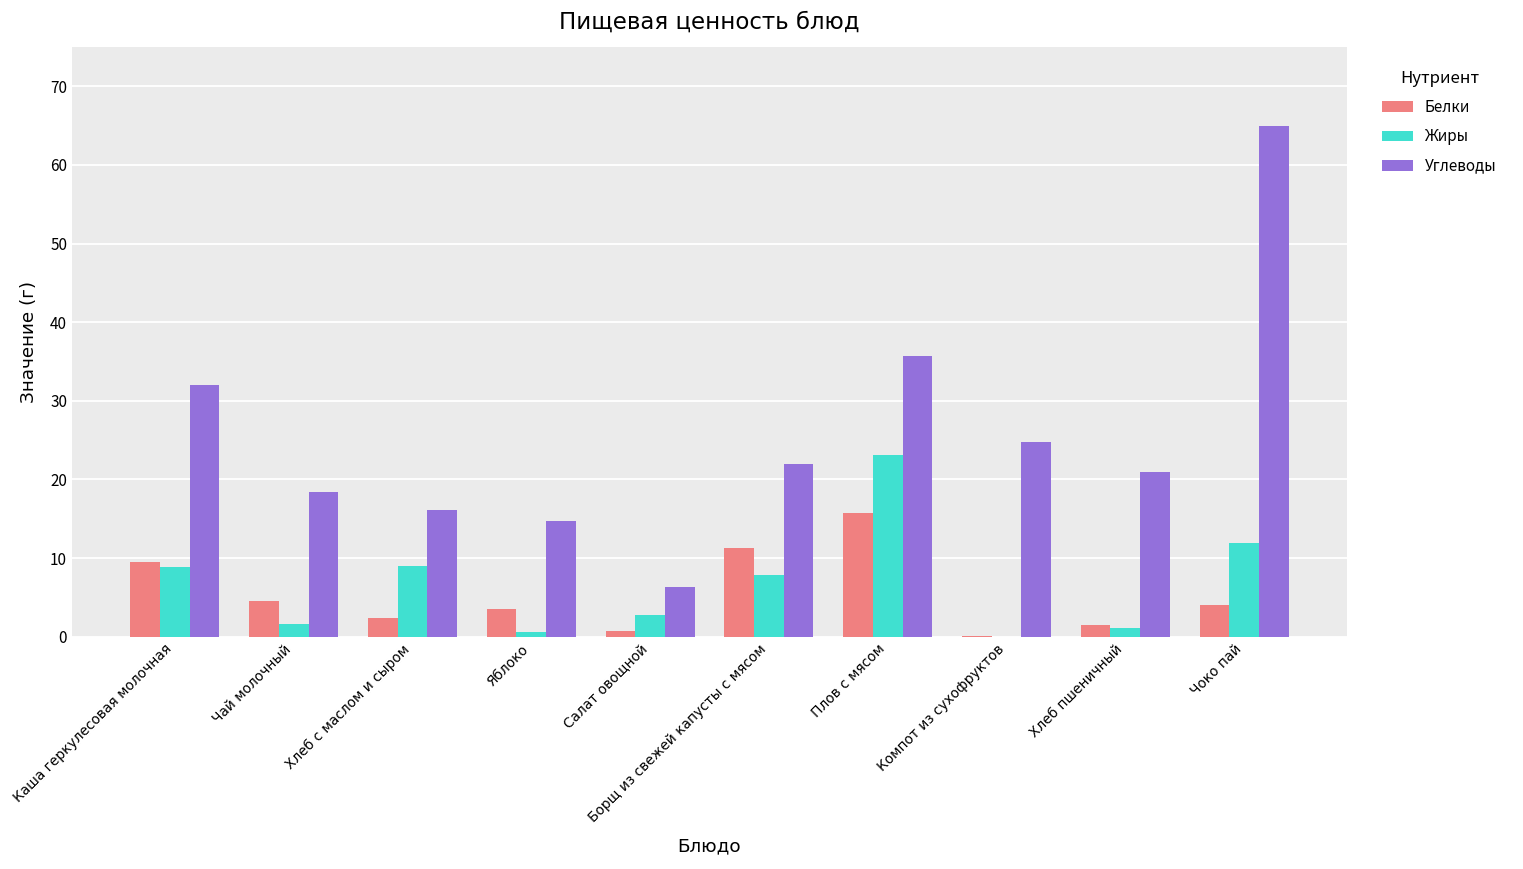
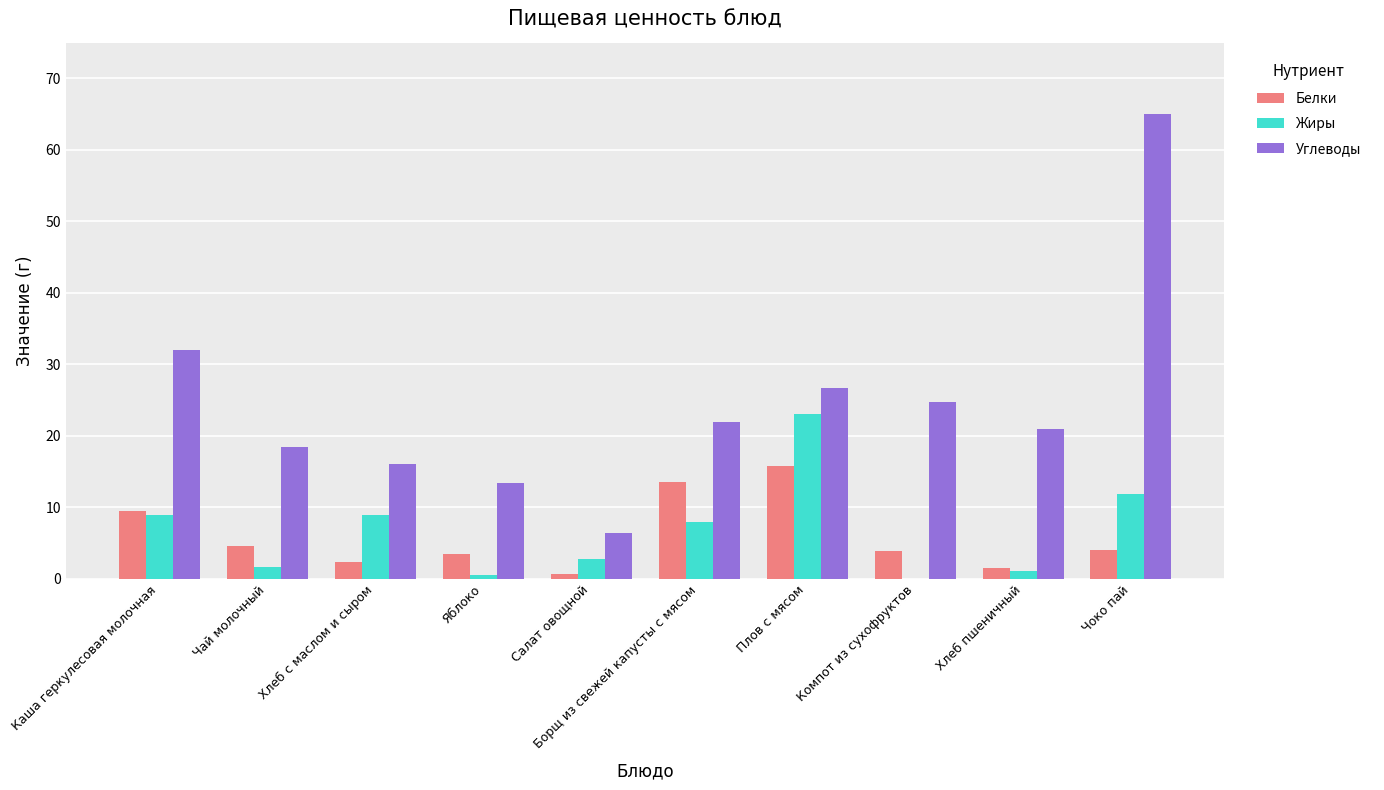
  {
    "Белки": {
      "Каша геркулесовая молочная": 10,
      "Чай молочный": 5,
      "Хлеб с маслом и сыром": 2,
      "Яблоко": 4,
      "Салат овощной": 1,
-     "Борщ из свежей капусты с мясом": 11,
+     "Борщ из свежей капусты с мясом": 14,
      "Плов с мясом": 16,
-     "Компот из сухофруктов": 0,
+     "Компот из сухофруктов": 4,
      "Хлеб пшеничный": 2,
      "Чоко пай": 4
    },
    "Жиры": {
      "Каша геркулесовая молочная": 9,
      "Чай молочный": 2,
      "Хлеб с маслом и сыром": 9,
      "Яблоко": 1,
      "Салат овощной": 3,
      "Борщ из свежей капусты с мясом": 8,
      "Плов с мясом": 23,
      "Компот из сухофруктов": 0,
      "Хлеб пшеничный": 1,
      "Чоко пай": 12
    },
    "Углеводы": {
      "Каша геркулесовая молочная": 32,
      "Чай молочный": 18,
      "Хлеб с маслом и сыром": 16,
-     "Яблоко": 15,
+     "Яблоко": 13,
      "Салат овощной": 6,
      "Борщ из свежей капусты с мясом": 22,
-     "Плов с мясом": 36,
+     "Плов с мясом": 27,
      "Компот из сухофруктов": 25,
      "Хлеб пшеничный": 21,
      "Чоко пай": 65
    }
  }
